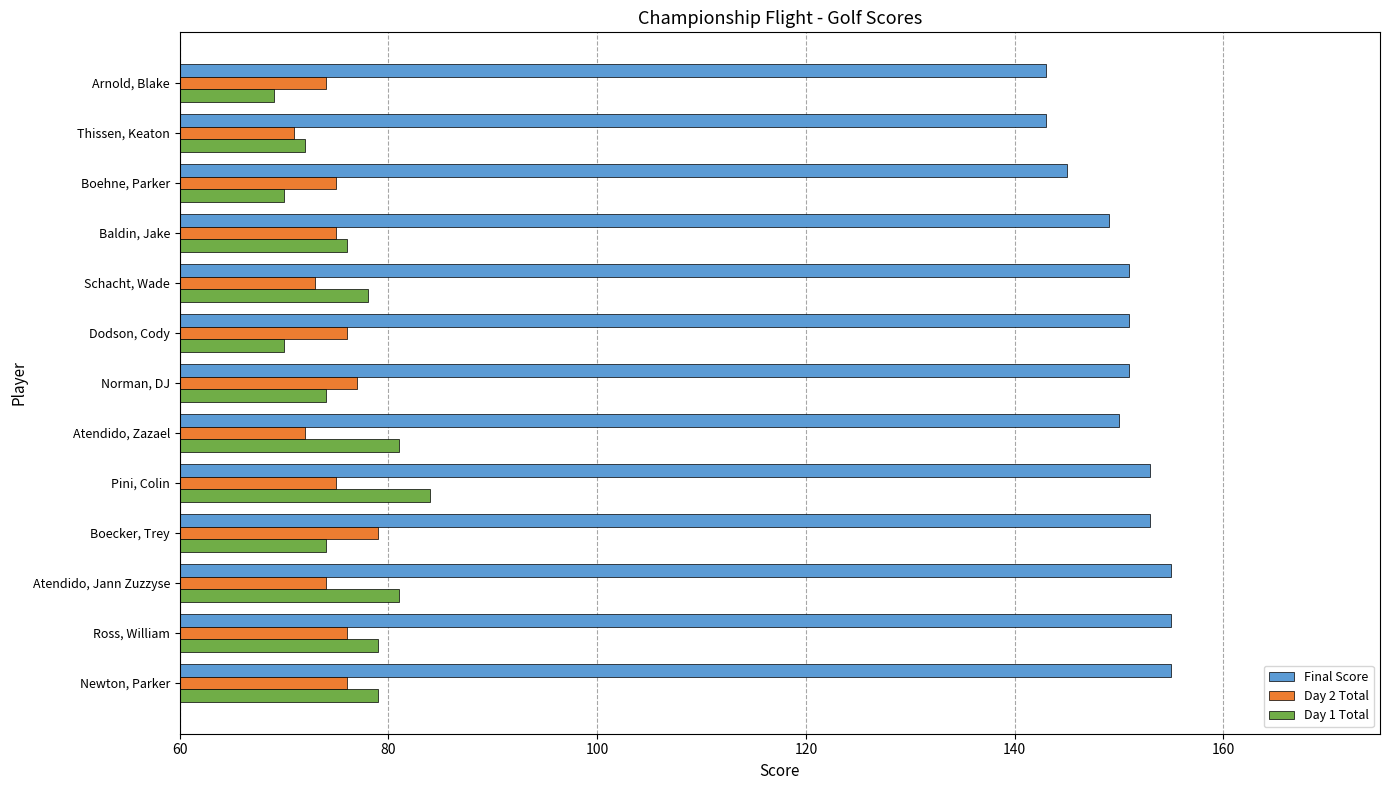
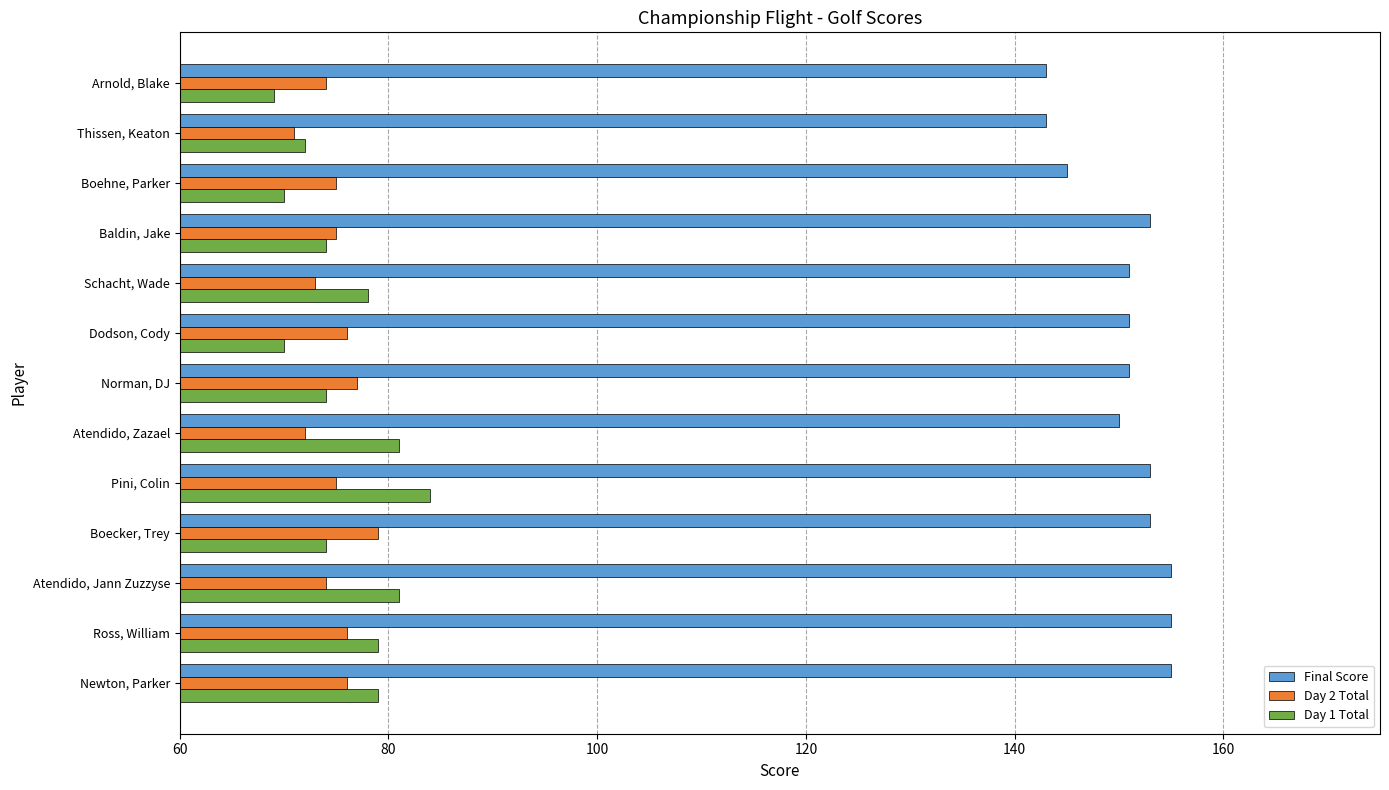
  {
    "Final Score": {
      "Arnold, Blake": 143,
      "Thissen, Keaton": 143,
      "Boehne, Parker": 145,
-     "Baldin, Jake": 149,
+     "Baldin, Jake": 153,
      "Schacht, Wade": 151,
      "Dodson, Cody": 151,
      "Norman, DJ": 151,
      "Atendido, Zazael": 150,
      "Pini, Colin": 153,
      "Boecker, Trey": 153,
      "Atendido, Jann Zuzzyse": 155,
      "Ross, William": 155,
      "Newton, Parker": 155
    },
    "Day 2 Total": {
      "Arnold, Blake": 74,
      "Thissen, Keaton": 71,
      "Boehne, Parker": 75,
      "Baldin, Jake": 75,
      "Schacht, Wade": 73,
      "Dodson, Cody": 76,
      "Norman, DJ": 77,
      "Atendido, Zazael": 72,
      "Pini, Colin": 75,
      "Boecker, Trey": 79,
      "Atendido, Jann Zuzzyse": 74,
      "Ross, William": 76,
      "Newton, Parker": 76
    },
    "Day 1 Total": {
      "Arnold, Blake": 69,
      "Thissen, Keaton": 72,
      "Boehne, Parker": 70,
-     "Baldin, Jake": 76,
+     "Baldin, Jake": 74,
      "Schacht, Wade": 78,
      "Dodson, Cody": 70,
      "Norman, DJ": 74,
      "Atendido, Zazael": 81,
      "Pini, Colin": 84,
      "Boecker, Trey": 74,
      "Atendido, Jann Zuzzyse": 81,
      "Ross, William": 79,
      "Newton, Parker": 79
    }
  }
